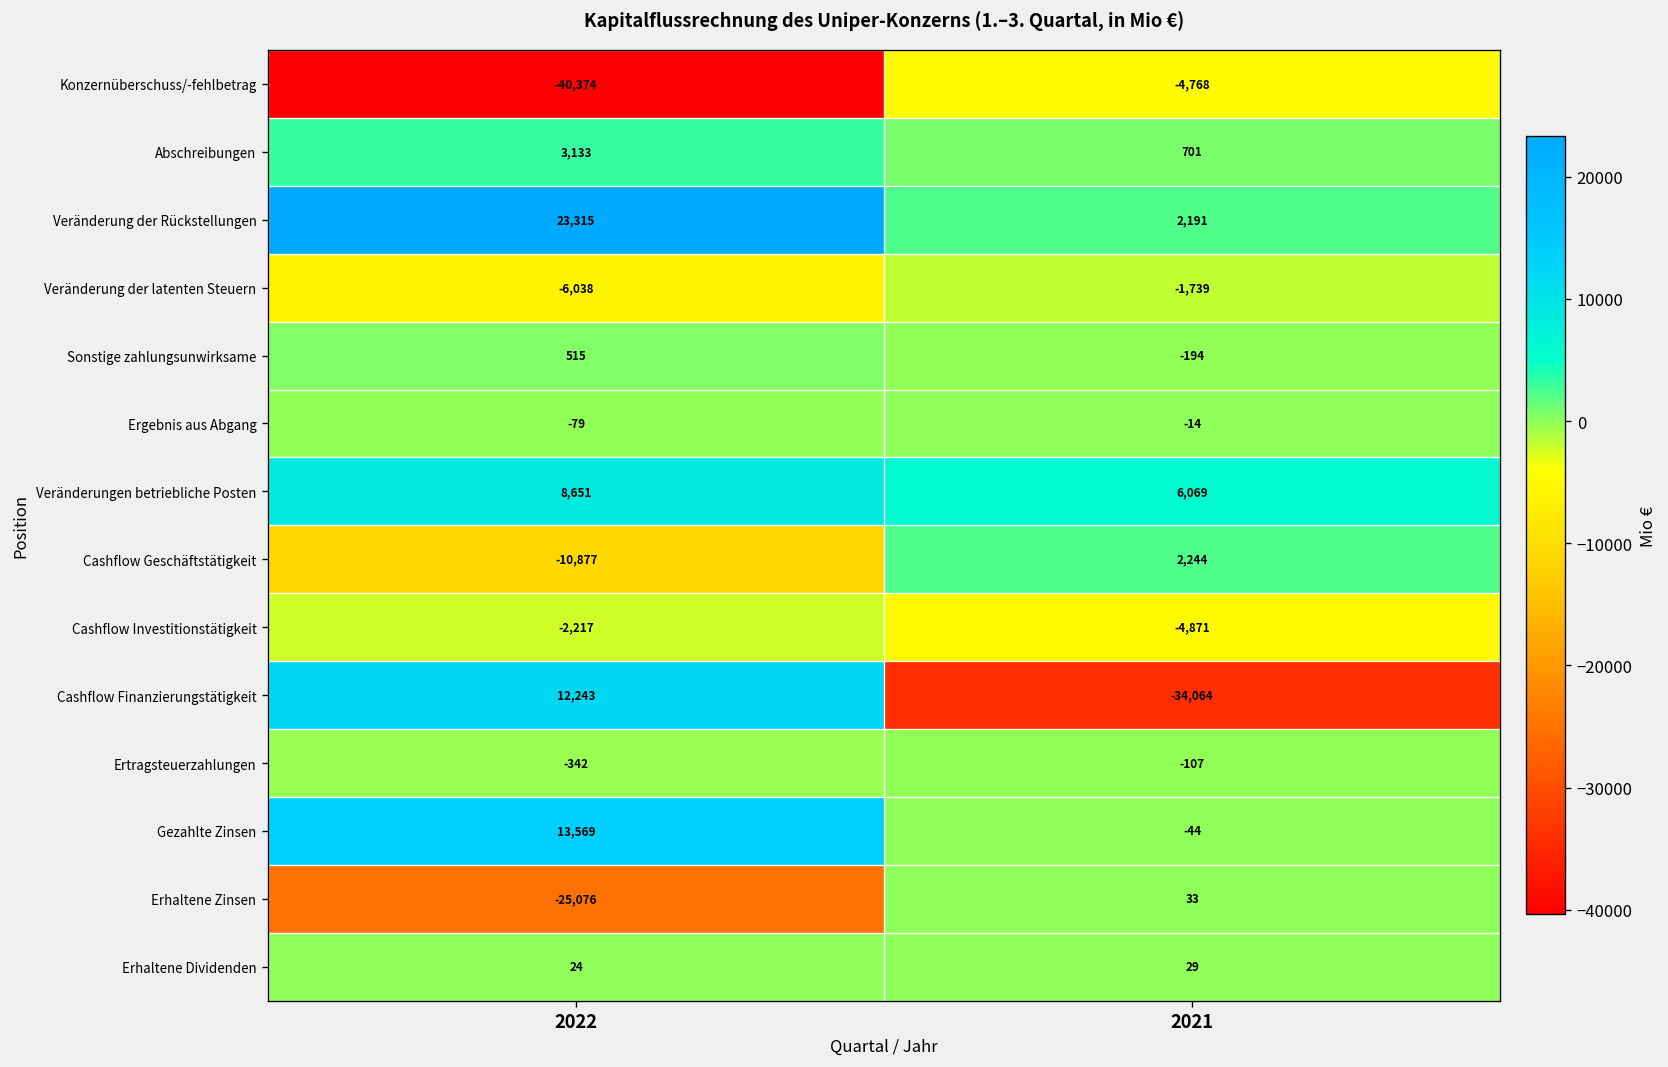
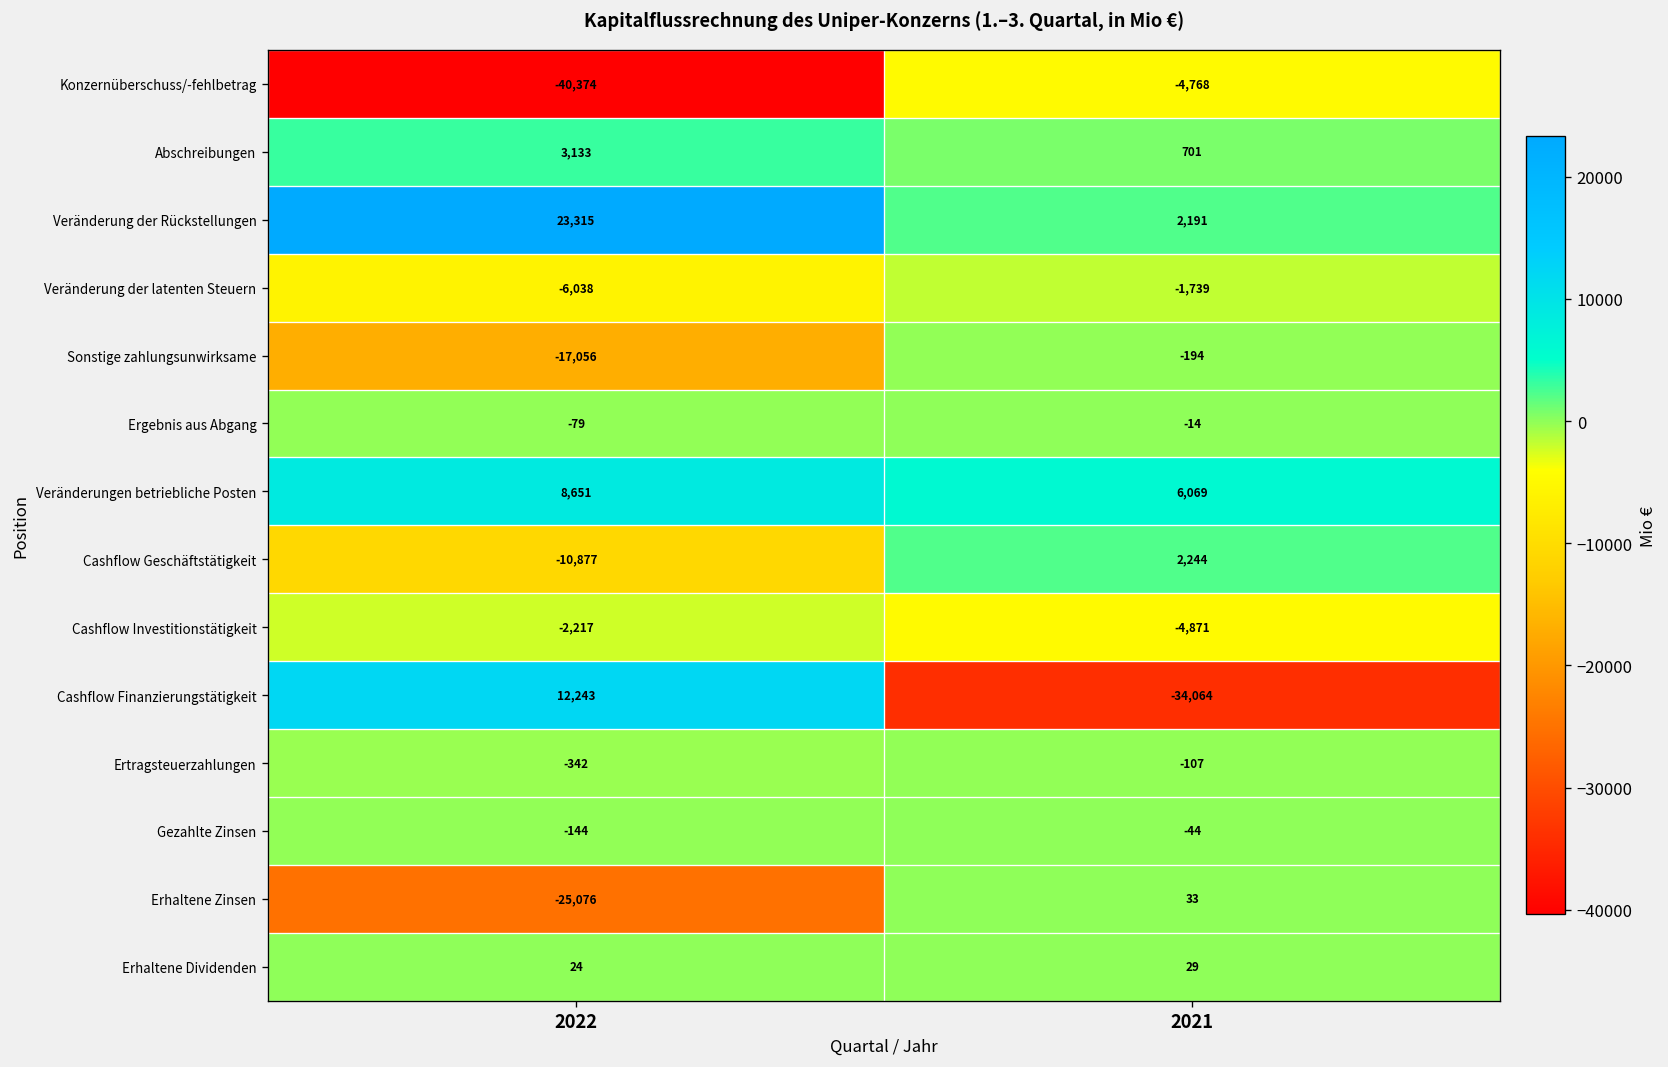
  {
    "Konzernüberschuss/-fehlbetrag": {
      "2022": "-40,374",
      "2021": "-4,768"
    },
    "Abschreibungen": {
      "2022": "3,133",
      "2021": "701"
    },
    "Veränderung der Rückstellungen": {
      "2022": "23,315",
      "2021": "2,191"
    },
    "Veränderung der latenten Steuern": {
      "2022": "-6,038",
      "2021": "-1,739"
    },
    "Sonstige zahlungsunwirksame": {
-     "2022": "515",
+     "2022": "-17,056",
      "2021": "-194"
    },
    "Ergebnis aus Abgang": {
      "2022": "-79",
      "2021": "-14"
    },
    "Veränderungen betriebliche Posten": {
      "2022": "8,651",
      "2021": "6,069"
    },
    "Cashflow Geschäftstätigkeit": {
      "2022": "-10,877",
      "2021": "2,244"
    },
    "Cashflow Investitionstätigkeit": {
      "2022": "-2,217",
      "2021": "-4,871"
    },
    "Cashflow Finanzierungstätigkeit": {
      "2022": "12,243",
      "2021": "-34,064"
    },
    "Ertragsteuerzahlungen": {
      "2022": "-342",
      "2021": "-107"
    },
    "Gezahlte Zinsen": {
-     "2022": "13,569",
+     "2022": "-144",
      "2021": "-44"
    },
    "Erhaltene Zinsen": {
      "2022": "-25,076",
      "2021": "33"
    },
    "Erhaltene Dividenden": {
      "2022": "24",
      "2021": "29"
    }
  }
